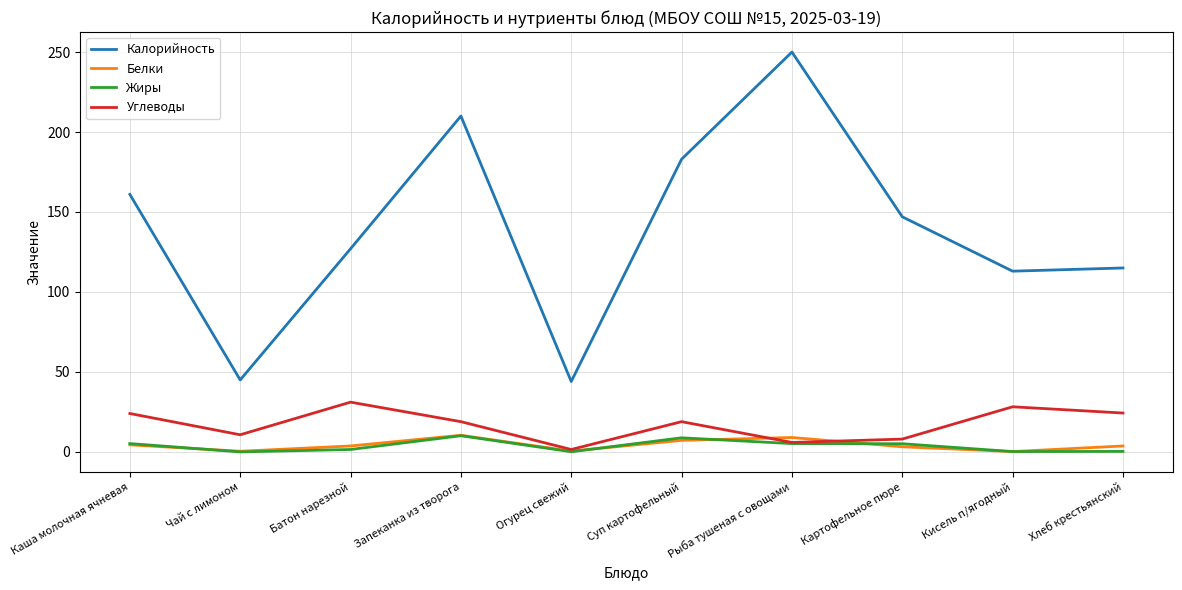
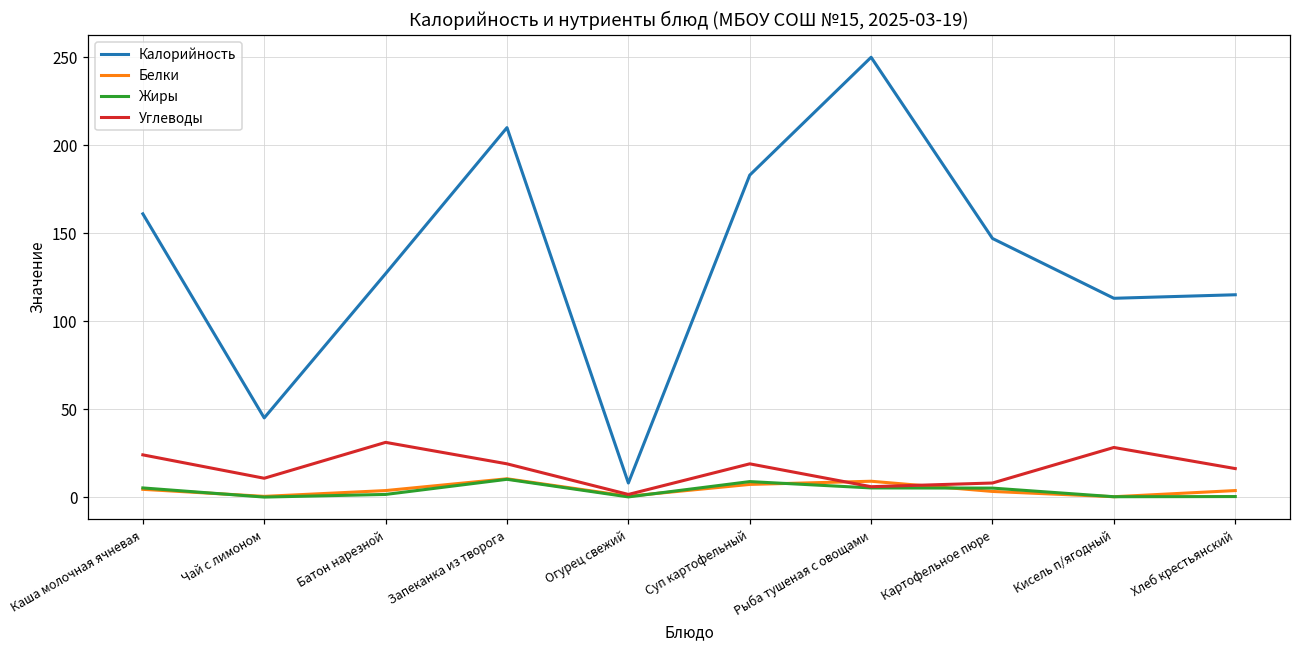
  {
    "Калорийность": {
      "Каша молочная ячневая": 161,
      "Чай с лимоном": 45,
      "Батон нарезной": 127,
      "Запеканка из творога": 210,
-     "Огурец свежий": 44,
+     "Огурец свежий": 8,
      "Суп картофельный": 183,
      "Рыба тушеная с овощами": 250,
      "Картофельное пюре": 147,
      "Кисель п/ягодный": 113,
      "Хлеб крестьянский": 115
    },
    "Белки": {
      "Батон нарезной": 4,
      "Суп картофельный": 7,
      "Рыба тушеная с овощами": 9,
      "Картофельное пюре": 3,
      "Хлеб крестьянский": 4
    },
    "Жиры": {
      "Батон нарезной": 2,
      "Суп картофельный": 9,
      "Картофельное пюре": 5,
      "Хлеб крестьянский": 0
    },
    "Углеводы": {
      "Каша молочная ячневая": 24,
      "Чай с лимоном": 11,
      "Батон нарезной": 31,
      "Запеканка из творога": 19,
      "Суп картофельный": 19,
      "Картофельное пюре": 8,
      "Кисель п/ягодный": 28,
-     "Хлеб крестьянский": 24
+     "Хлеб крестьянский": 16
    }
  }
